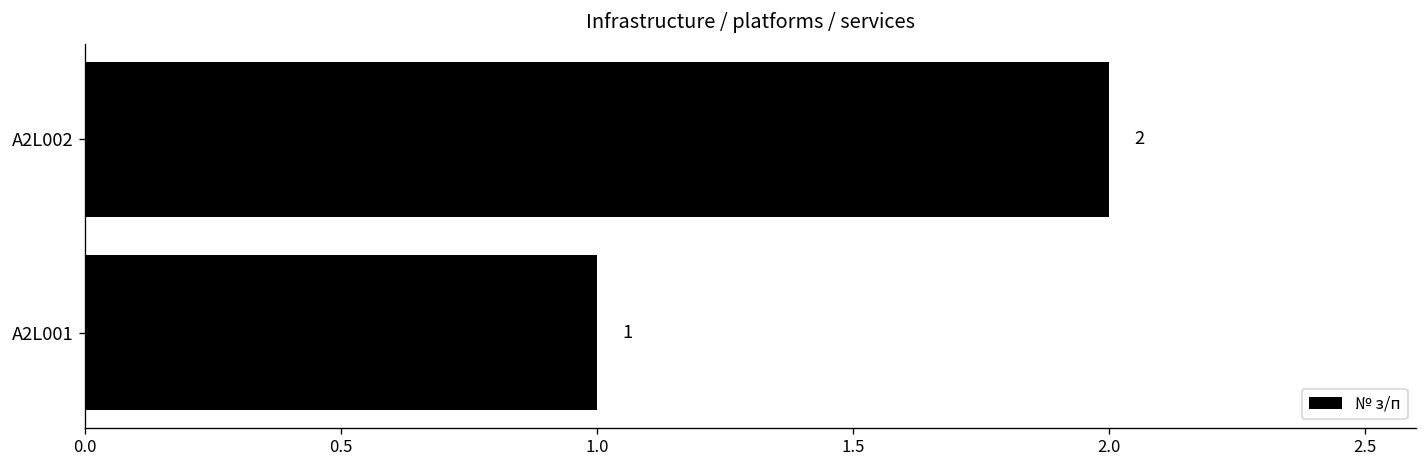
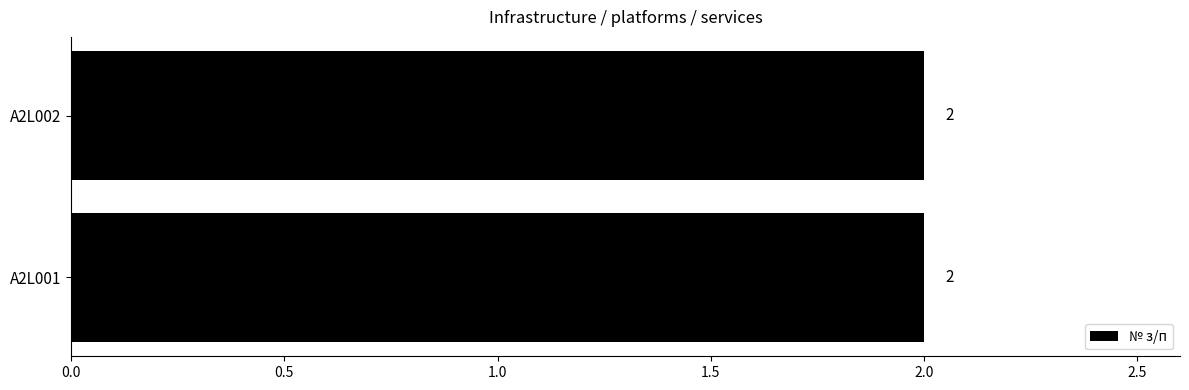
  {
    "A2L002": 2,
-   "A2L001": 1
+   "A2L001": 2
  }
